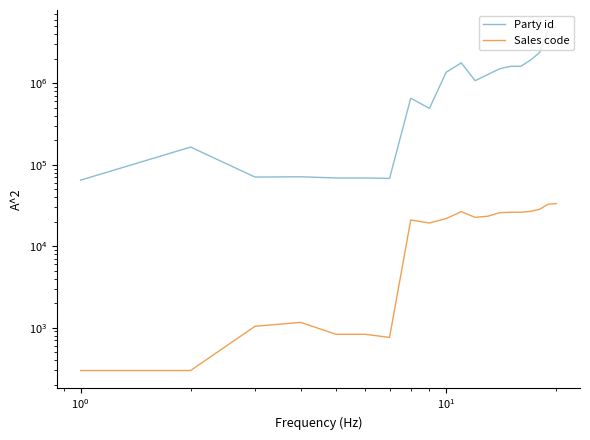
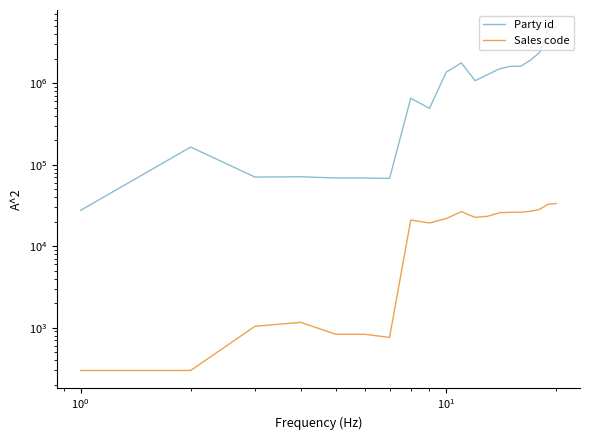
  {
    "Party id": {
-     "10^0": 60000,
+     "10^0": 28000,
      "10^1": 1400000
    },
    "Sales code": {
      "10^0": 300,
      "10^1": 22000
    }
  }
